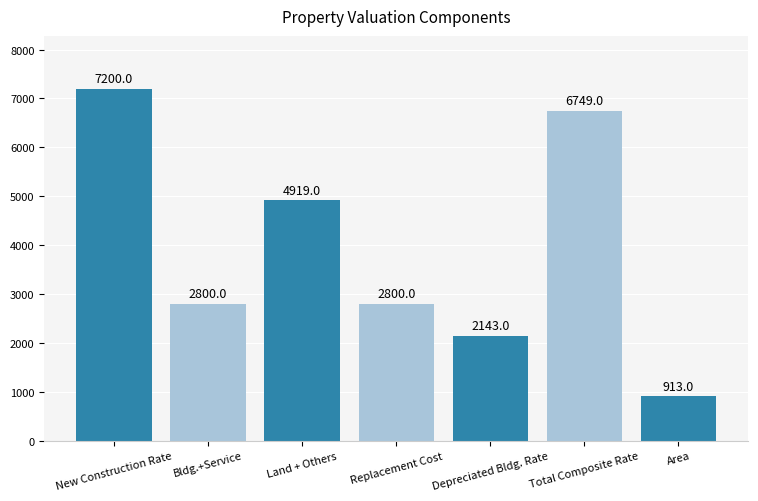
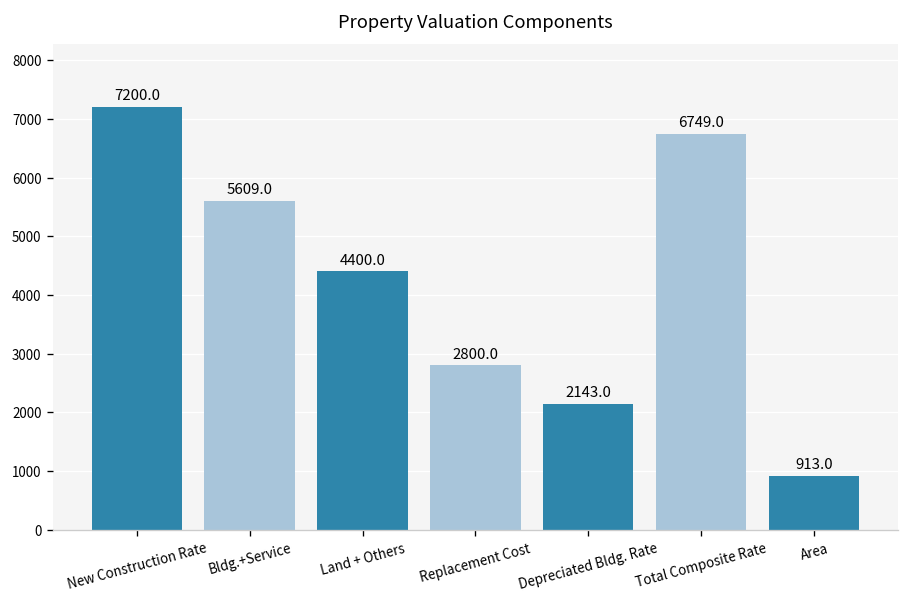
  {
    "New Construction Rate": 7200.0,
-   "Bldg.+Service": 2800.0,
-   "Land + Others": 4919.0,
+   "Bldg.+Service": 5609.0,
+   "Land + Others": 4400.0,
    "Replacement Cost": 2800.0,
    "Depreciated Bldg. Rate": 2143.0,
    "Total Composite Rate": 6749.0,
    "Area": 913.0
  }
